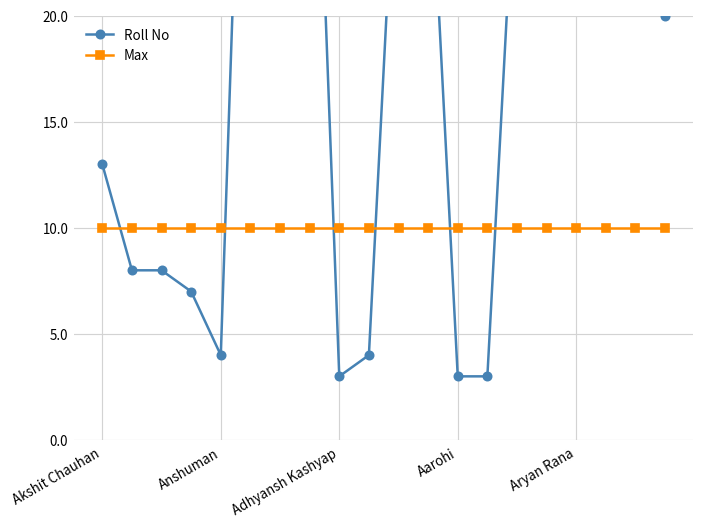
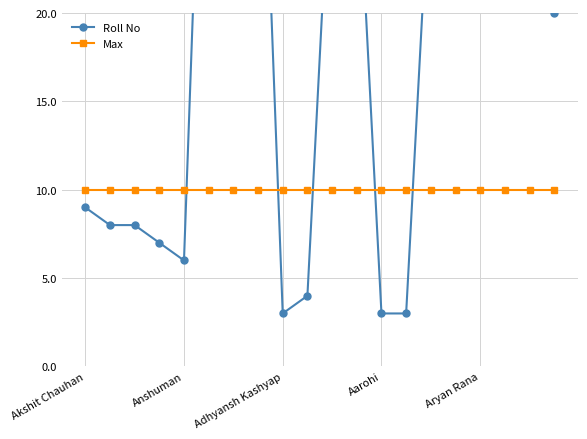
  {
    "Roll No": {
-     "Akshit Chauhan": 13,
-     "Anshuman": 4,
+     "Akshit Chauhan": 9,
+     "Anshuman": 6,
      "Adhyansh Kashyap": 3,
      "Aarohi": 3
    },
    "Max": {
      "Akshit Chauhan": 10,
      "Anshuman": 10,
      "Adhyansh Kashyap": 10,
      "Aarohi": 10,
      "Aryan Rana": 10
    }
  }
